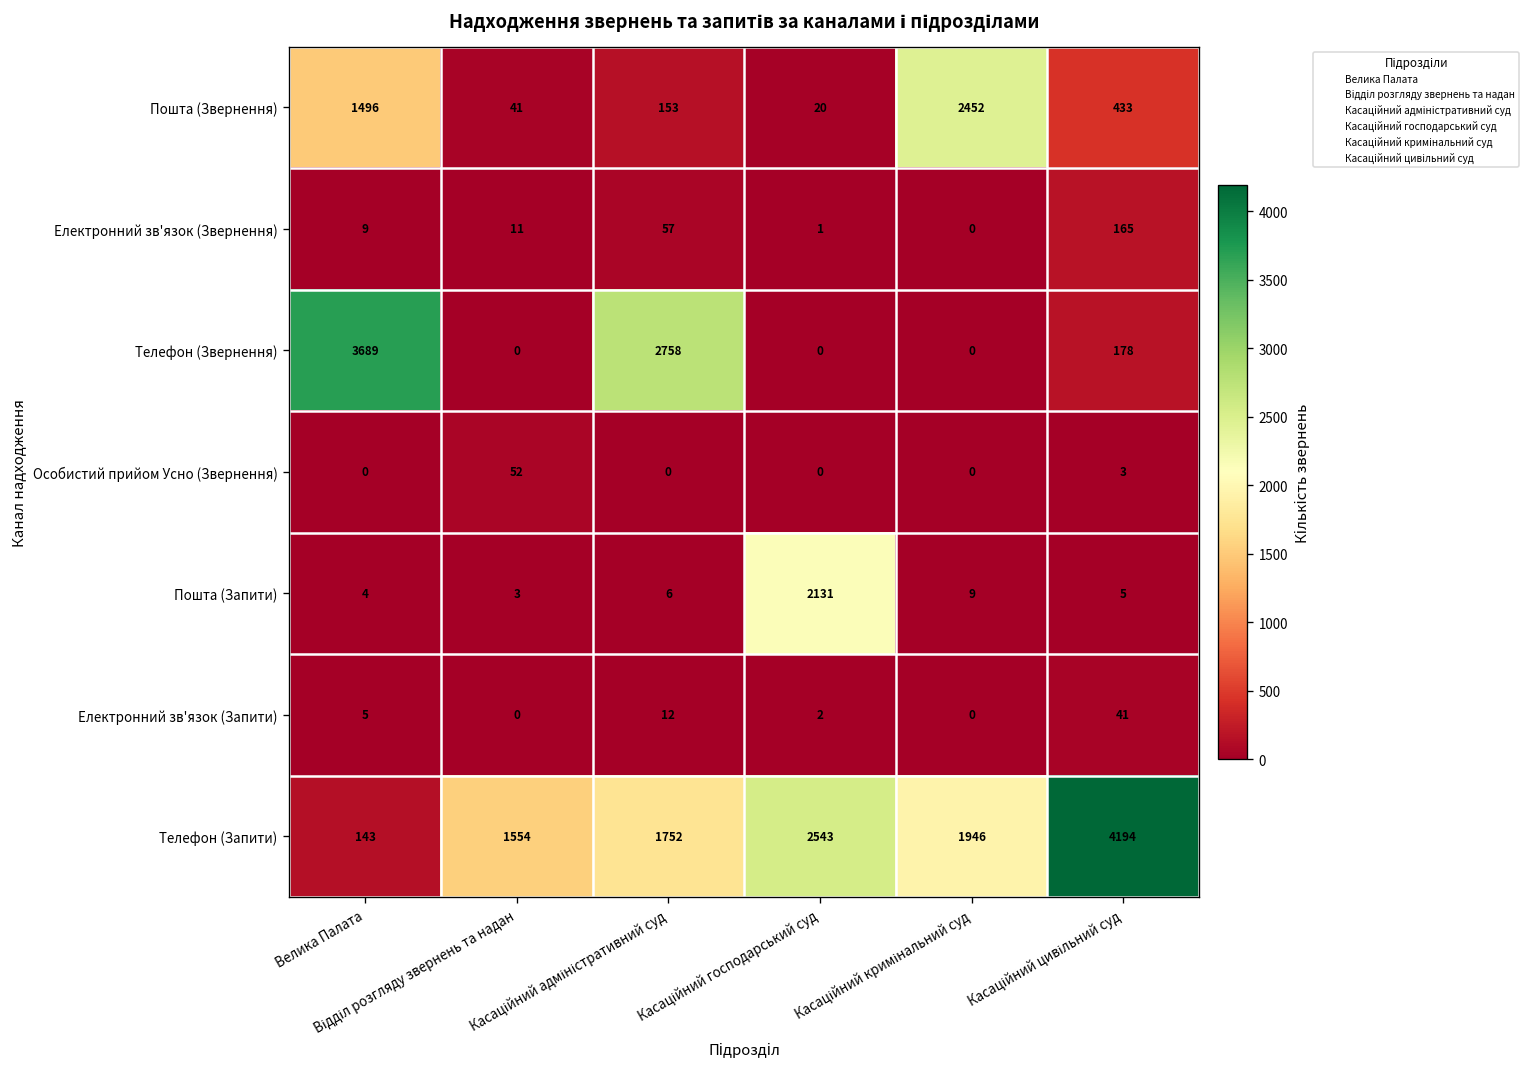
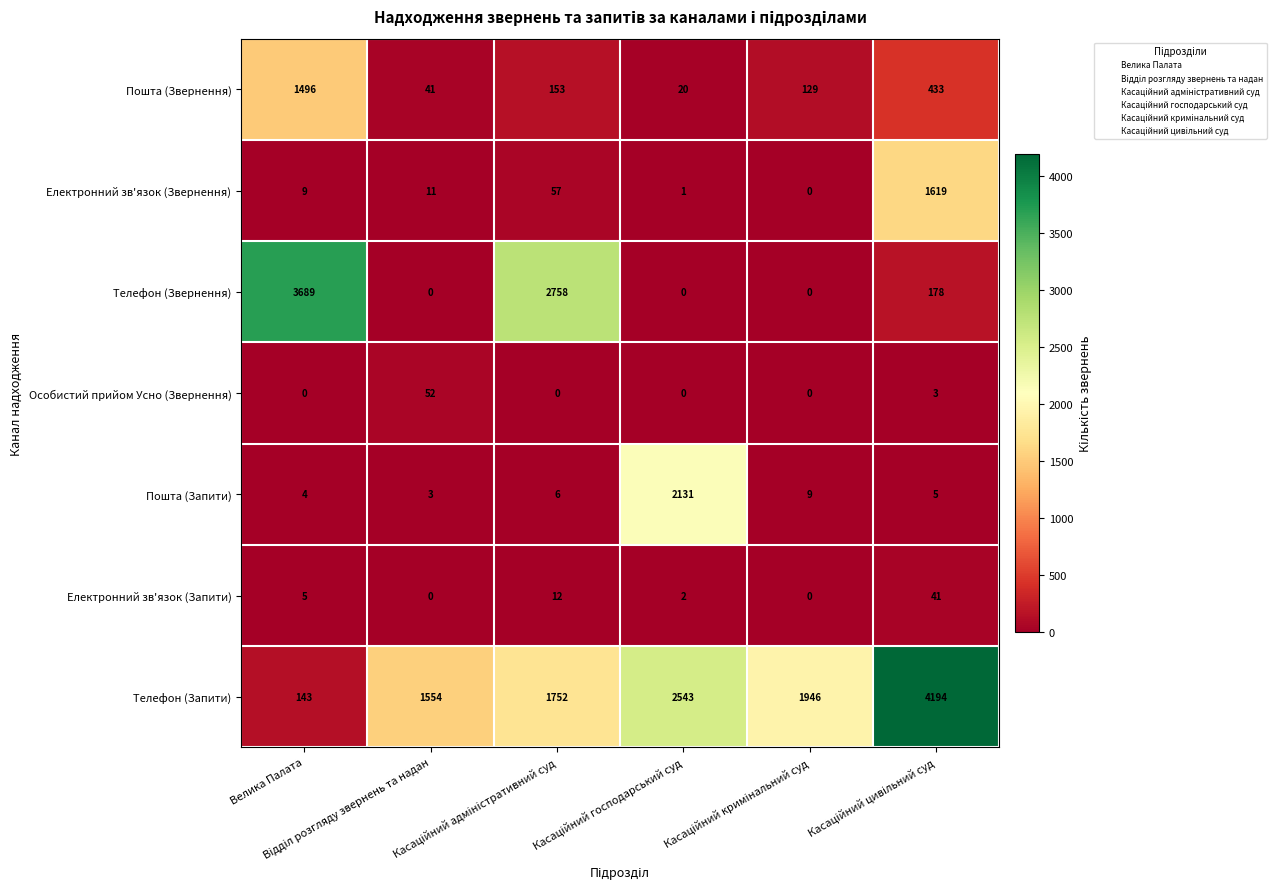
  {
    "Пошта (Звернення)": {
      "Велика Палата": 1496,
      "Відділ розгляду звернень та надан": 41,
      "Касаційний адміністративний суд": 153,
      "Касаційний господарський суд": 20,
-     "Касаційний кримінальний суд": 2452,
+     "Касаційний кримінальний суд": 129,
      "Касаційний цивільний суд": 433
    },
    "Електронний зв'язок (Звернення)": {
      "Велика Палата": 9,
      "Відділ розгляду звернень та надан": 11,
      "Касаційний адміністративний суд": 57,
      "Касаційний господарський суд": 1,
      "Касаційний кримінальний суд": 0,
-     "Касаційний цивільний суд": 165
+     "Касаційний цивільний суд": 1619
    },
    "Телефон (Звернення)": {
      "Велика Палата": 3689,
      "Відділ розгляду звернень та надан": 0,
      "Касаційний адміністративний суд": 2758,
      "Касаційний господарський суд": 0,
      "Касаційний кримінальний суд": 0,
      "Касаційний цивільний суд": 178
    },
    "Особистий прийом Усно (Звернення)": {
      "Велика Палата": 0,
      "Відділ розгляду звернень та надан": 52,
      "Касаційний адміністративний суд": 0,
      "Касаційний господарський суд": 0,
      "Касаційний кримінальний суд": 0,
      "Касаційний цивільний суд": 3
    },
    "Пошта (Запити)": {
      "Велика Палата": 4,
      "Відділ розгляду звернень та надан": 3,
      "Касаційний адміністративний суд": 6,
      "Касаційний господарський суд": 2131,
      "Касаційний кримінальний суд": 9,
      "Касаційний цивільний суд": 5
    },
    "Електронний зв'язок (Запити)": {
      "Велика Палата": 5,
      "Відділ розгляду звернень та надан": 0,
      "Касаційний адміністративний суд": 12,
      "Касаційний господарський суд": 2,
      "Касаційний кримінальний суд": 0,
      "Касаційний цивільний суд": 41
    },
    "Телефон (Запити)": {
      "Велика Палата": 143,
      "Відділ розгляду звернень та надан": 1554,
      "Касаційний адміністративний суд": 1752,
      "Касаційний господарський суд": 2543,
      "Касаційний кримінальний суд": 1946,
      "Касаційний цивільний суд": 4194
    }
  }
